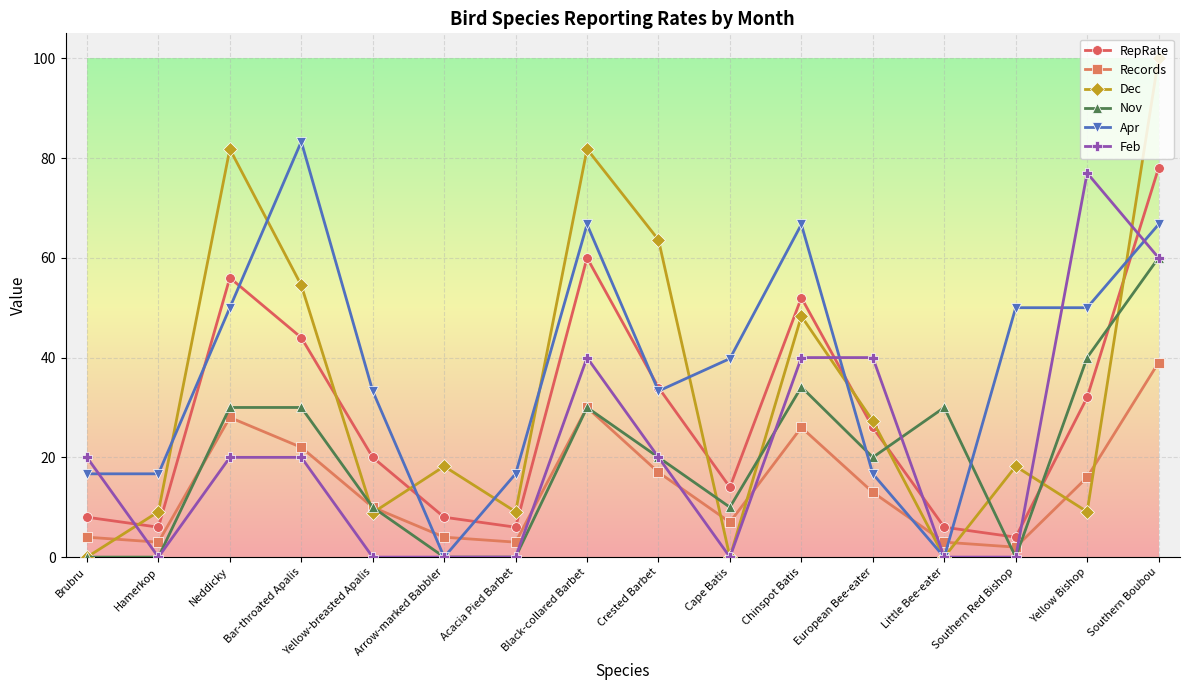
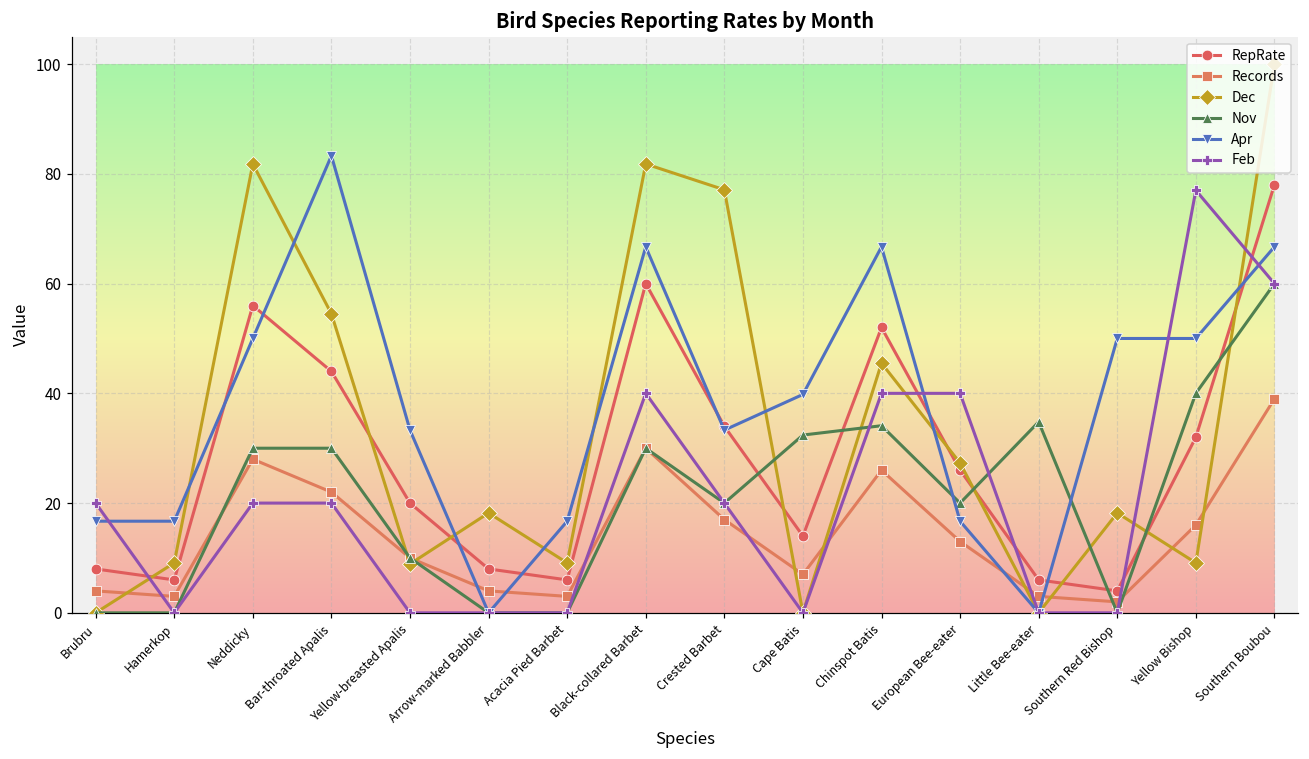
  {
    "Dec": {
      "Hamerkop": 9,
      "Neddicky": 82,
      "Bar-throated Apalis": 55,
      "Yellow-breasted Apalis": 9,
      "Arrow-marked Babbler": 18,
      "Acacia Pied Barbet": 9,
      "Black-collared Barbet": 82,
-     "Crested Barbet": 64,
-     "Chinspot Batis": 48,
+     "Crested Barbet": 77,
+     "Chinspot Batis": 46,
      "European Bee-eater": 27,
      "Southern Red Bishop": 18,
      "Yellow Bishop": 9
    },
    "Nov": {
      "Neddicky": 30,
      "Bar-throated Apalis": 30,
-     "Cape Batis": 10,
+     "Cape Batis": 32,
      "Chinspot Batis": 34,
      "European Bee-eater": 20,
-     "Little Bee-eater": 30,
+     "Little Bee-eater": 35,
      "Yellow Bishop": 40
    },
    "Apr": {
      "Brubru": 17,
      "Hamerkop": 17,
      "Neddicky": 50,
      "Bar-throated Apalis": 83,
      "Yellow-breasted Apalis": 33,
      "Acacia Pied Barbet": 17,
      "Black-collared Barbet": 67,
      "Crested Barbet": 33,
      "Cape Batis": 40,
      "Chinspot Batis": 67,
      "European Bee-eater": 17,
      "Southern Red Bishop": 50,
      "Yellow Bishop": 50,
      "Southern Boubou": 67
    },
    "Feb": {
      "Brubru": 20,
      "Neddicky": 20,
      "Bar-throated Apalis": 20,
      "Yellow-breasted Apalis": 0,
      "Black-collared Barbet": 40,
      "Chinspot Batis": 40,
      "European Bee-eater": 40,
      "Yellow Bishop": 77
    }
  }
